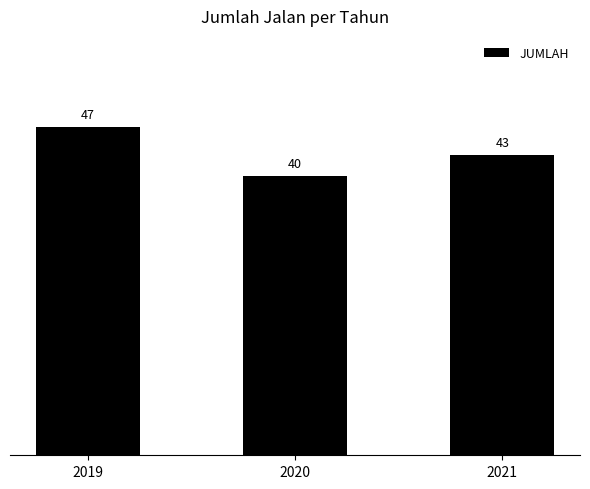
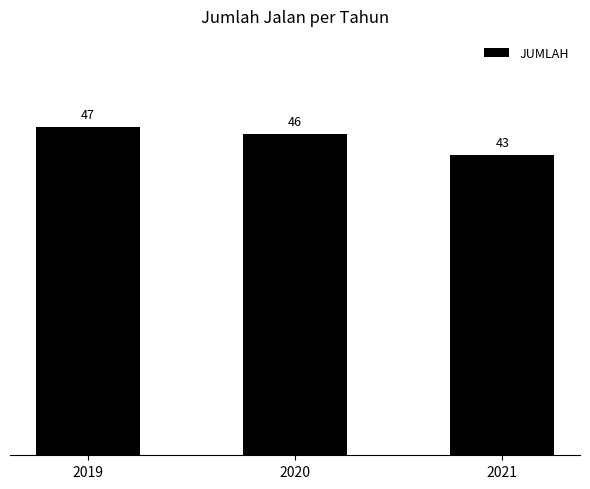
  {
    "2019": 47,
-   "2020": 40,
+   "2020": 46,
    "2021": 43
  }
